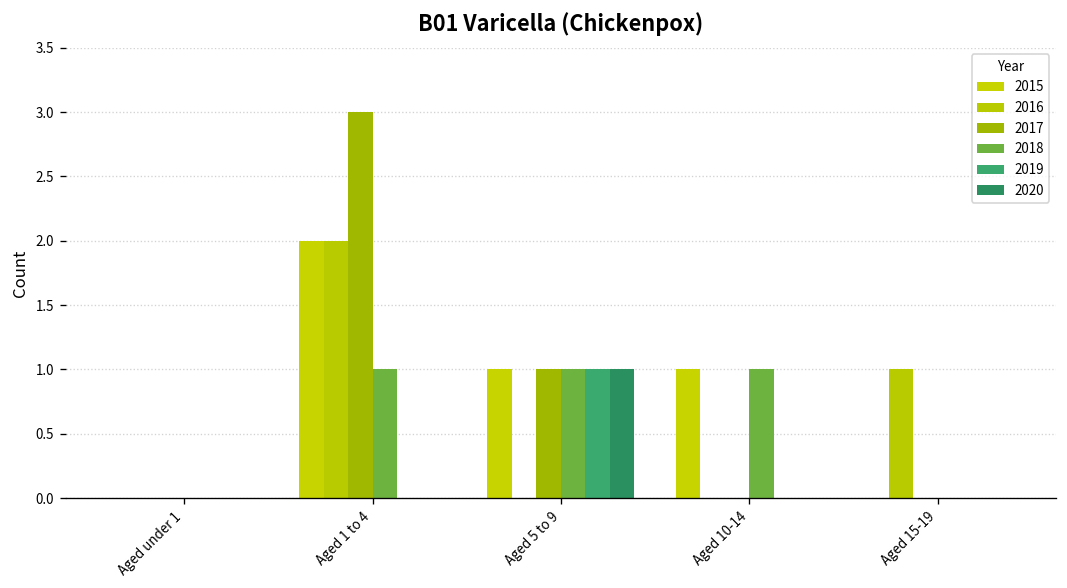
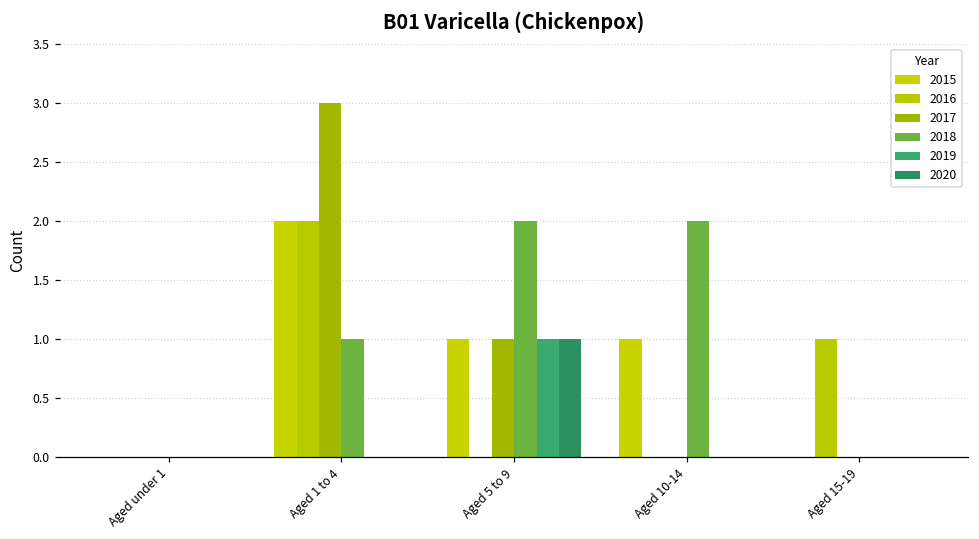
  {
    "2018": {
      "Aged under 1": 0,
      "Aged 1 to 4": 1,
-     "Aged 5 to 9": 1,
-     "Aged 10-14": 1,
+     "Aged 5 to 9": 2,
+     "Aged 10-14": 2,
      "Aged 15-19": 0
    }
  }
